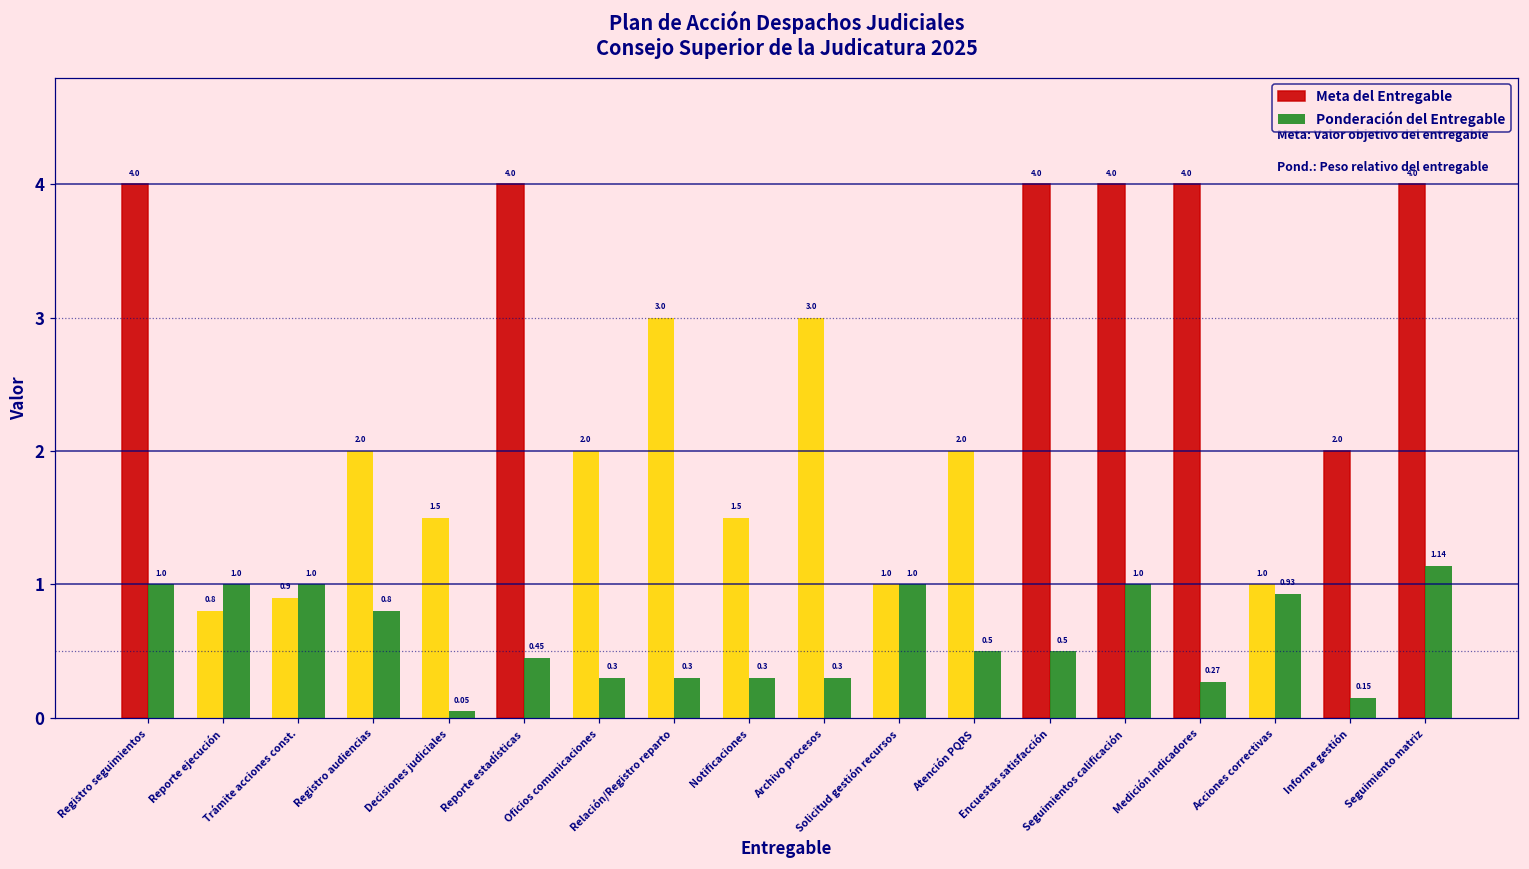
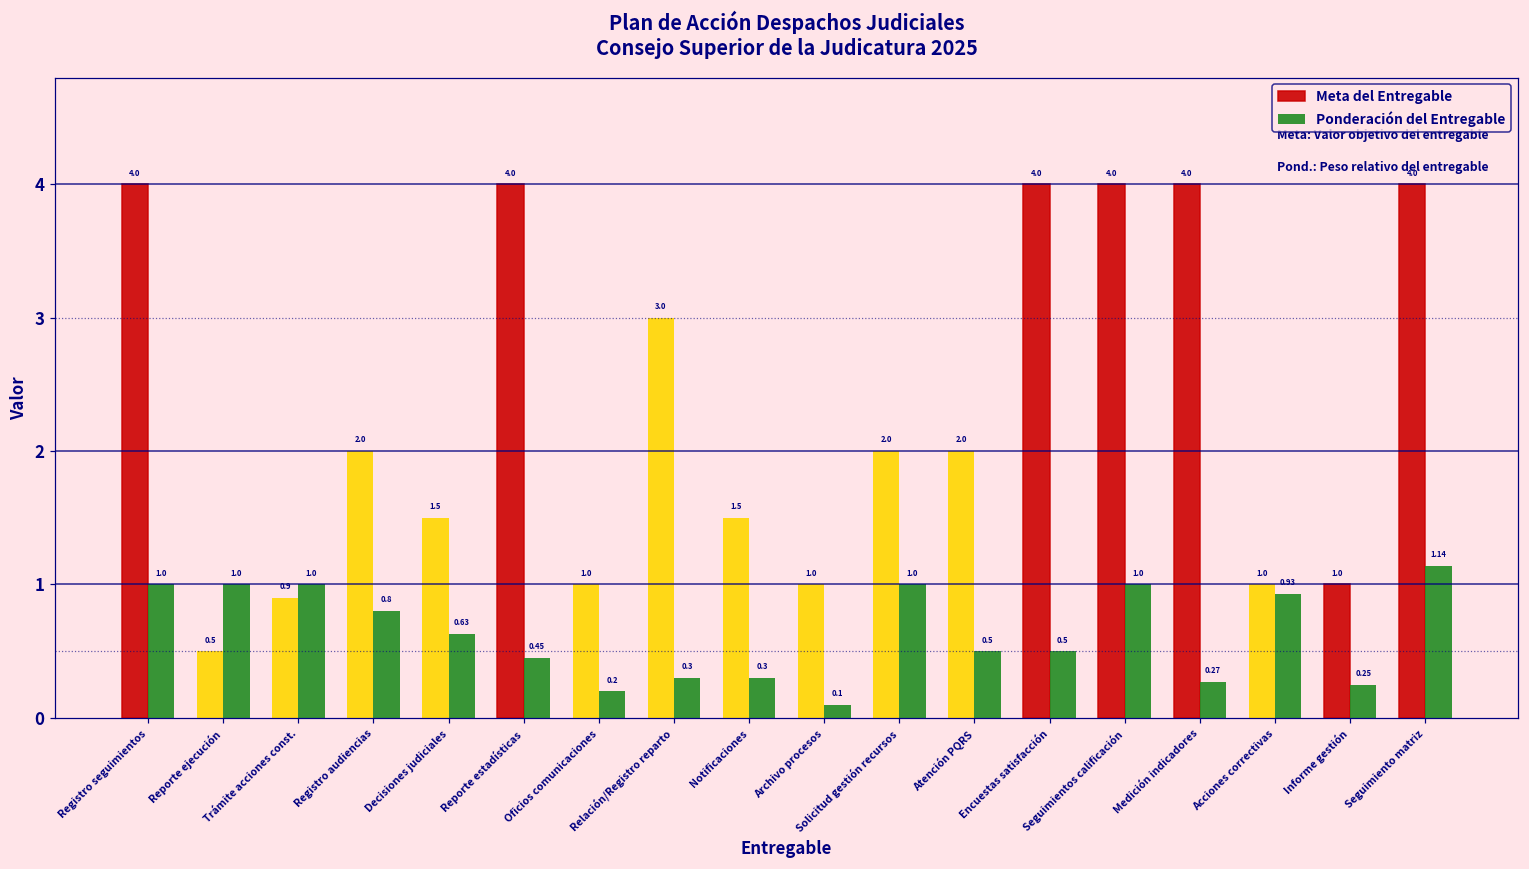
  {
    "Meta del Entregable": {
      "Registro seguimientos": 4.0,
-     "Reporte ejecución": 0.8,
+     "Reporte ejecución": 0.5,
      "Trámite acciones const.": 0.9,
      "Registro audiencias": 2.0,
      "Decisiones judiciales": 1.5,
      "Reporte estadísticas": 4.0,
-     "Oficios comunicaciones": 2.0,
+     "Oficios comunicaciones": 1.0,
      "Relación/Registro reparto": 3.0,
      "Notificaciones": 1.5,
-     "Archivo procesos": 3.0,
-     "Solicitud gestión recursos": 1.0,
+     "Archivo procesos": 1.0,
+     "Solicitud gestión recursos": 2.0,
      "Atención PQRS": 2.0,
      "Encuestas satisfacción": 4.0,
      "Seguimientos calificación": 4.0,
      "Medición indicadores": 4.0,
      "Acciones correctivas": 1.0,
-     "Informe gestión": 2.0
+     "Informe gestión": 1.0
    },
    "Ponderación del Entregable": {
      "Registro seguimientos": 1.0,
      "Reporte ejecución": 1.0,
      "Trámite acciones const.": 1.0,
      "Registro audiencias": 0.8,
-     "Decisiones judiciales": 0.05,
+     "Decisiones judiciales": 0.63,
      "Reporte estadísticas": 0.45,
-     "Oficios comunicaciones": 0.3,
+     "Oficios comunicaciones": 0.2,
      "Relación/Registro reparto": 0.3,
      "Notificaciones": 0.3,
-     "Archivo procesos": 0.3,
+     "Archivo procesos": 0.1,
      "Solicitud gestión recursos": 1.0,
      "Atención PQRS": 0.5,
      "Encuestas satisfacción": 0.5,
      "Seguimientos calificación": 1.0,
      "Medición indicadores": 0.27,
      "Acciones correctivas": 0.93,
-     "Informe gestión": 0.15,
+     "Informe gestión": 0.25,
      "Seguimiento matriz": 1.14
    }
  }
